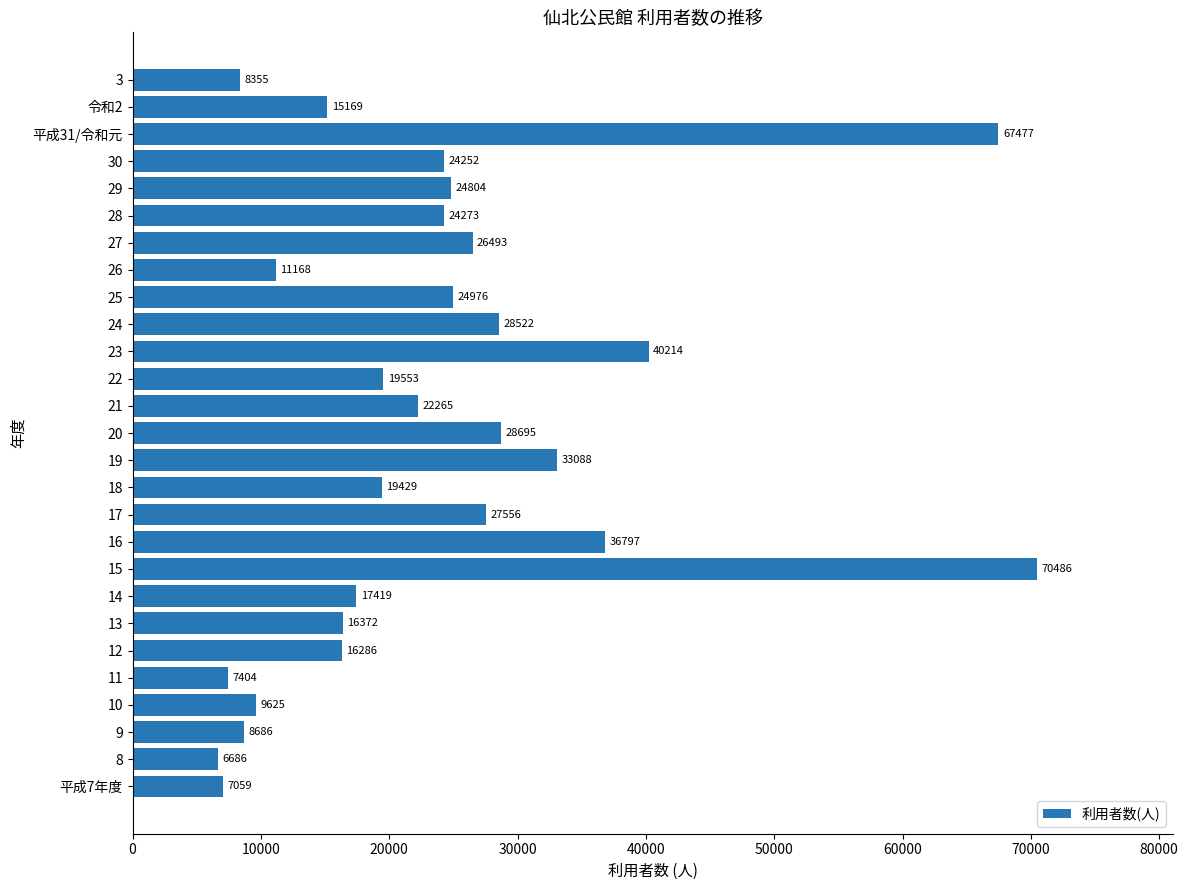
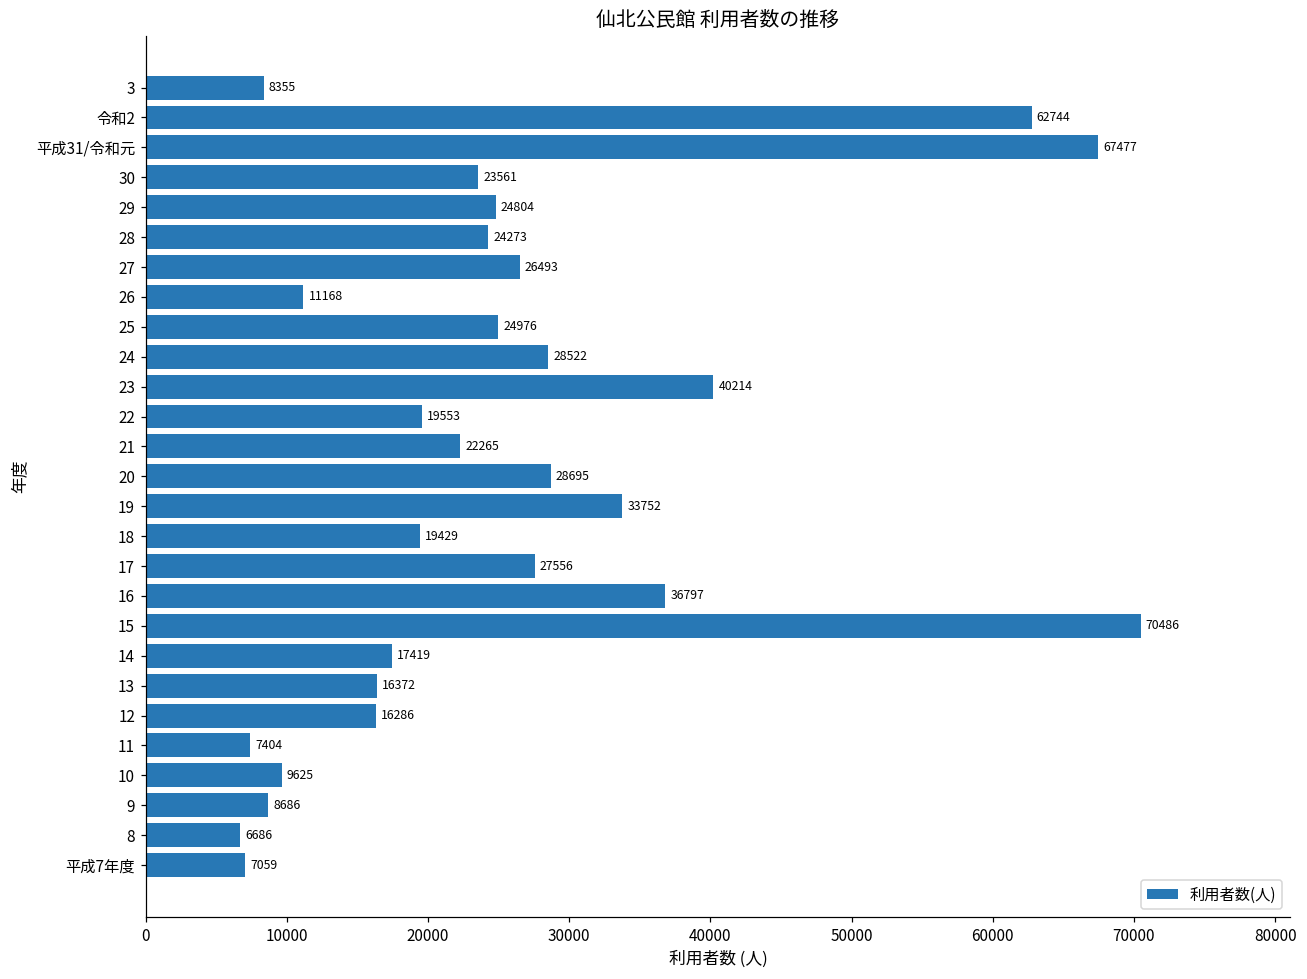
  {
    "3": 8355,
-   "令和2": 15169,
+   "令和2": 62744,
    "平成31/令和元": 67477,
-   "30": 24252,
+   "30": 23561,
    "29": 24804,
    "28": 24273,
    "27": 26493,
    "26": 11168,
    "25": 24976,
    "24": 28522,
    "23": 40214,
    "22": 19553,
    "21": 22265,
    "20": 28695,
-   "19": 33088,
+   "19": 33752,
    "18": 19429,
    "17": 27556,
    "16": 36797,
    "15": 70486,
    "14": 17419,
    "13": 16372,
    "12": 16286,
    "11": 7404,
    "10": 9625,
    "9": 8686,
    "8": 6686,
    "平成7年度": 7059
  }
